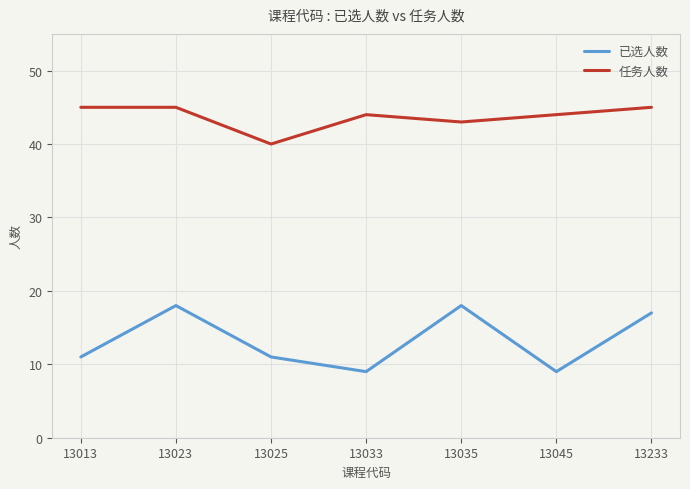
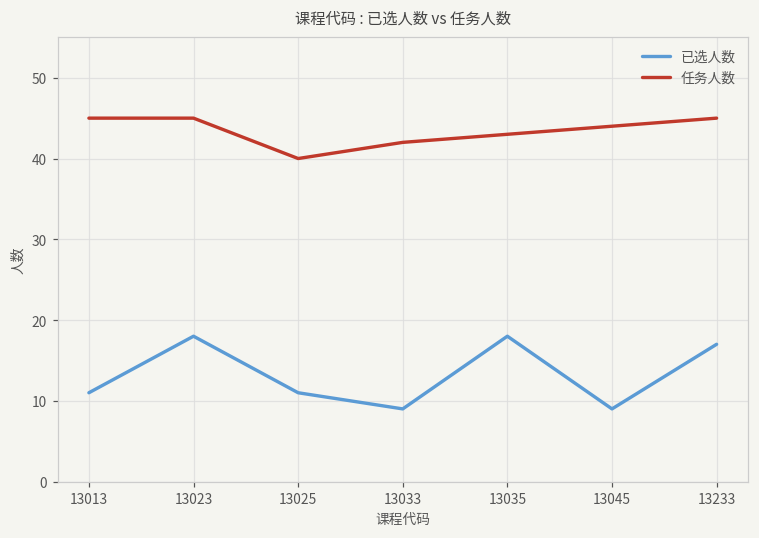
  {
    "已选人数": {
      "13013": 11,
      "13023": 18,
      "13025": 11,
      "13033": 9,
      "13035": 18,
      "13045": 9,
      "13233": 17
    },
    "任务人数": {
      "13013": 45,
      "13023": 45,
      "13025": 40,
-     "13033": 44,
+     "13033": 42,
      "13035": 43,
      "13045": 44,
      "13233": 45
    }
  }
